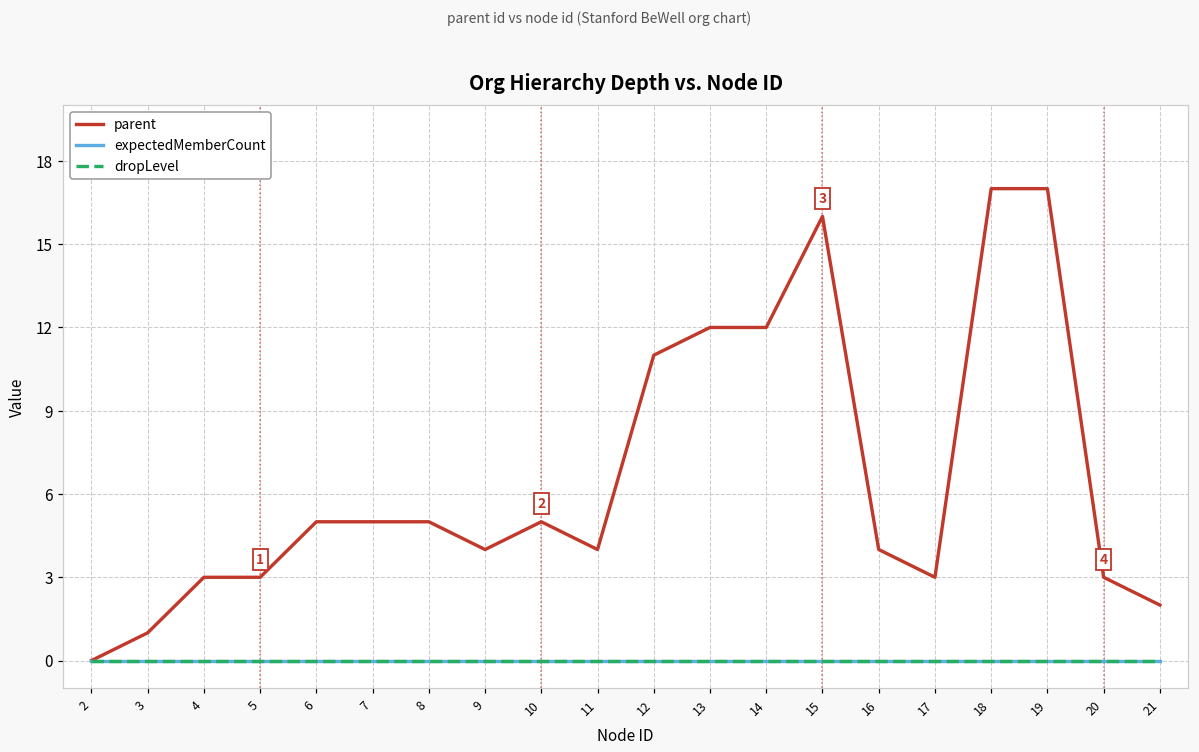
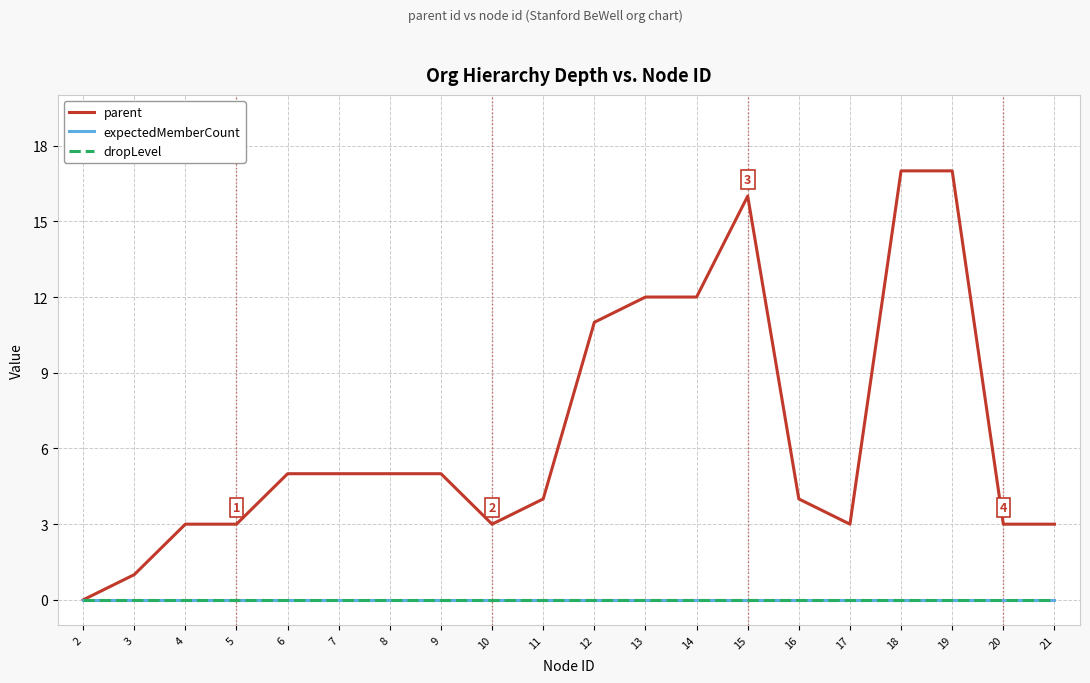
  {
    "parent": {
      "3": 1,
      "4": 3,
      "6": 5,
      "7": 5,
      "8": 5,
-     "9": 4,
-     "10": 5,
+     "9": 5,
+     "10": 3,
      "11": 4,
      "12": 11,
      "13": 12,
      "14": 12,
      "16": 4,
      "17": 3,
      "18": 17,
      "19": 17,
-     "21": 2
+     "21": 3
    },
    "dropLevel": {
      "3": 0,
      "4": 0,
      "5": 0,
      "6": 0,
      "7": 0,
      "8": 0,
      "9": 0,
      "10": 0,
      "11": 0,
      "12": 0,
      "13": 0,
      "14": 0,
      "15": 0,
      "16": 0,
      "17": 0,
      "18": 0,
      "19": 0,
      "20": 0,
      "21": 0
    }
  }
